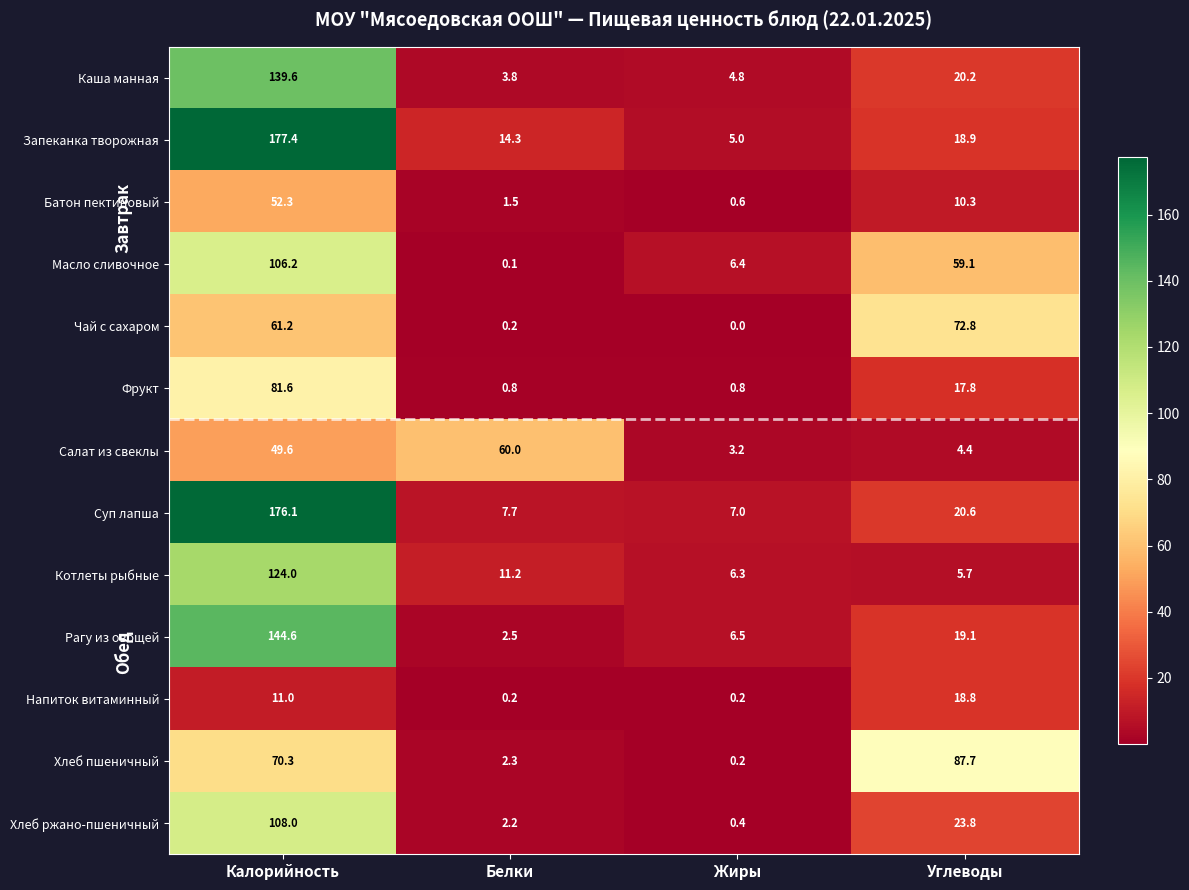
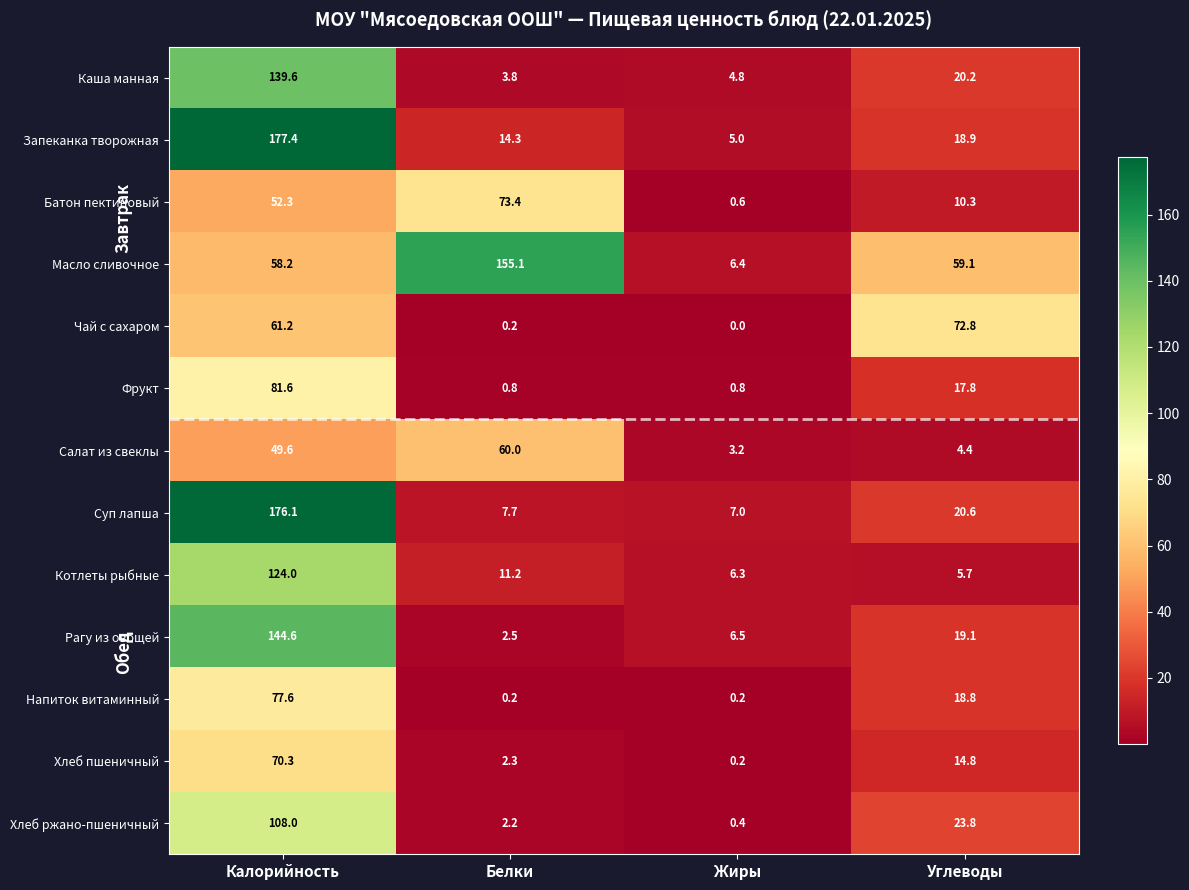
  {
    "Каша манная": {
      "Калорийность": 139.6,
      "Белки": 3.8,
      "Жиры": 4.8,
      "Углеводы": 20.2
    },
    "Запеканка творожная": {
      "Калорийность": 177.4,
      "Белки": 14.3,
      "Жиры": 5.0,
      "Углеводы": 18.9
    },
    "Батон пектиновый": {
      "Калорийность": 52.3,
-     "Белки": 1.5,
+     "Белки": 73.4,
      "Жиры": 0.6,
      "Углеводы": 10.3
    },
    "Масло сливочное": {
-     "Калорийность": 106.2,
-     "Белки": 0.1,
+     "Калорийность": 58.2,
+     "Белки": 155.1,
      "Жиры": 6.4,
      "Углеводы": 59.1
    },
    "Чай с сахаром": {
      "Калорийность": 61.2,
      "Белки": 0.2,
      "Жиры": 0.0,
      "Углеводы": 72.8
    },
    "Фрукт": {
      "Калорийность": 81.6,
      "Белки": 0.8,
      "Жиры": 0.8,
      "Углеводы": 17.8
    },
    "Салат из свеклы": {
      "Калорийность": 49.6,
      "Белки": 60.0,
      "Жиры": 3.2,
      "Углеводы": 4.4
    },
    "Суп лапша": {
      "Калорийность": 176.1,
      "Белки": 7.7,
      "Жиры": 7.0,
      "Углеводы": 20.6
    },
    "Котлеты рыбные": {
      "Калорийность": 124.0,
      "Белки": 11.2,
      "Жиры": 6.3,
      "Углеводы": 5.7
    },
    "Рагу из овощей": {
      "Калорийность": 144.6,
      "Белки": 2.5,
      "Жиры": 6.5,
      "Углеводы": 19.1
    },
    "Напиток витаминный": {
-     "Калорийность": 11.0,
+     "Калорийность": 77.6,
      "Белки": 0.2,
      "Жиры": 0.2,
      "Углеводы": 18.8
    },
    "Хлеб пшеничный": {
      "Калорийность": 70.3,
      "Белки": 2.3,
      "Жиры": 0.2,
-     "Углеводы": 87.7
+     "Углеводы": 14.8
    },
    "Хлеб ржано-пшеничный": {
      "Калорийность": 108.0,
      "Белки": 2.2,
      "Жиры": 0.4,
      "Углеводы": 23.8
    }
  }
